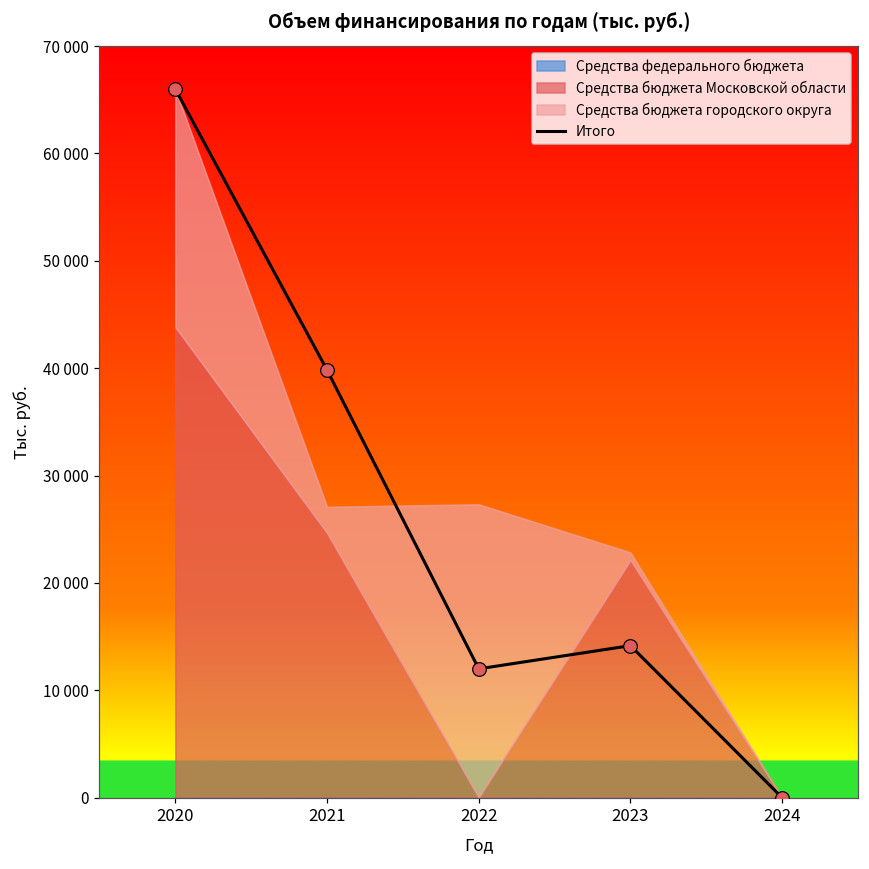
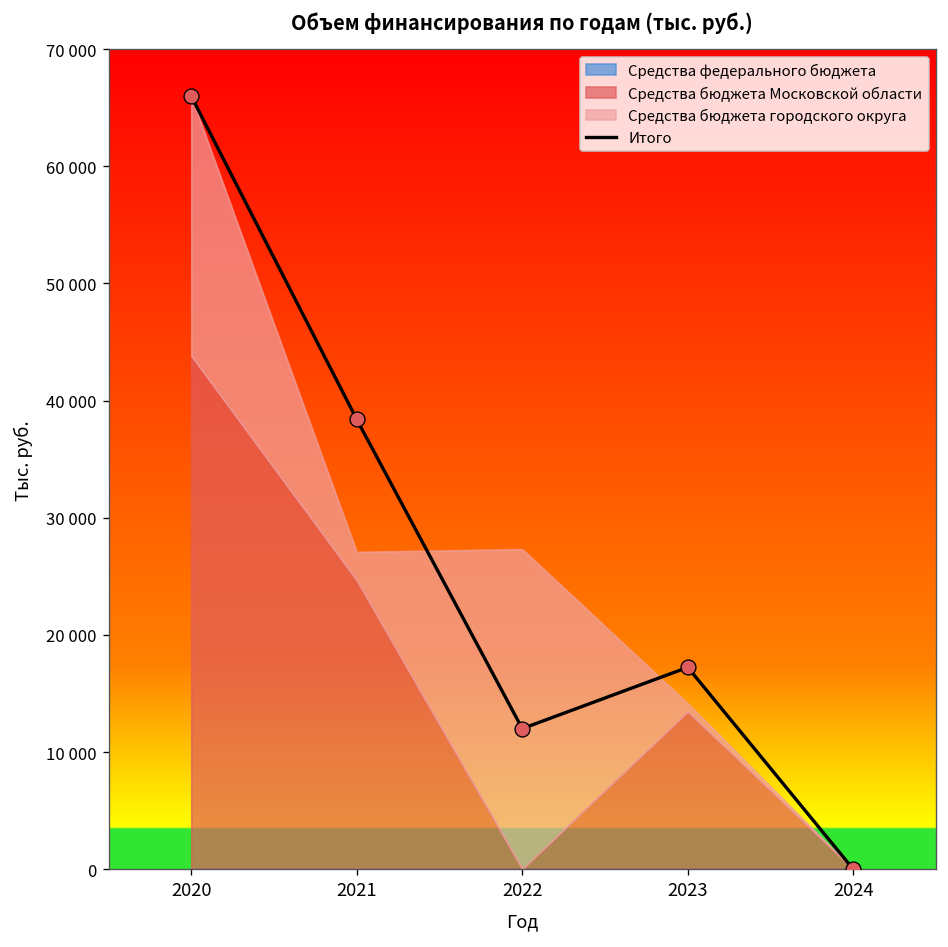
  {
    "Средства федерального бюджета": {
      "2020": 0,
      "2021": 0,
      "2023": 0
    },
    "Итого": {
-     "2021": 40000,
+     "2021": 38000,
      "2022": 12000,
-     "2023": 14000
+     "2023": 17000
    },
    "Средства бюджета Московской области": {
      "2020": 44000,
      "2021": 25000,
-     "2023": 22000
+     "2023": 13000
    },
    "Средства бюджета городского округа": {
      "2021": 2000,
      "2022": 27000,
      "2023": 1000
    }
  }
